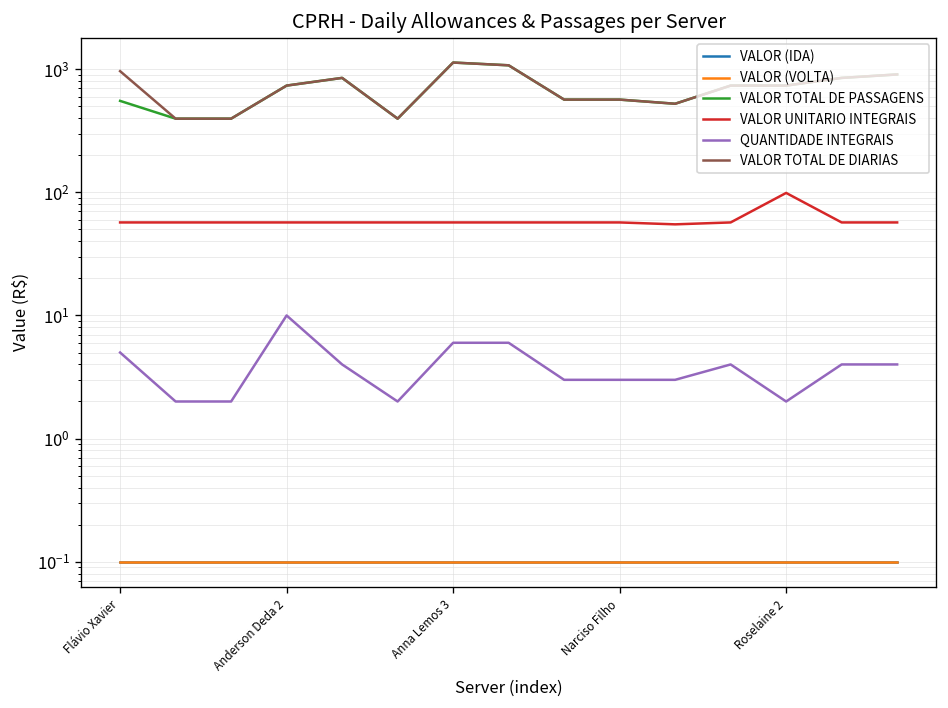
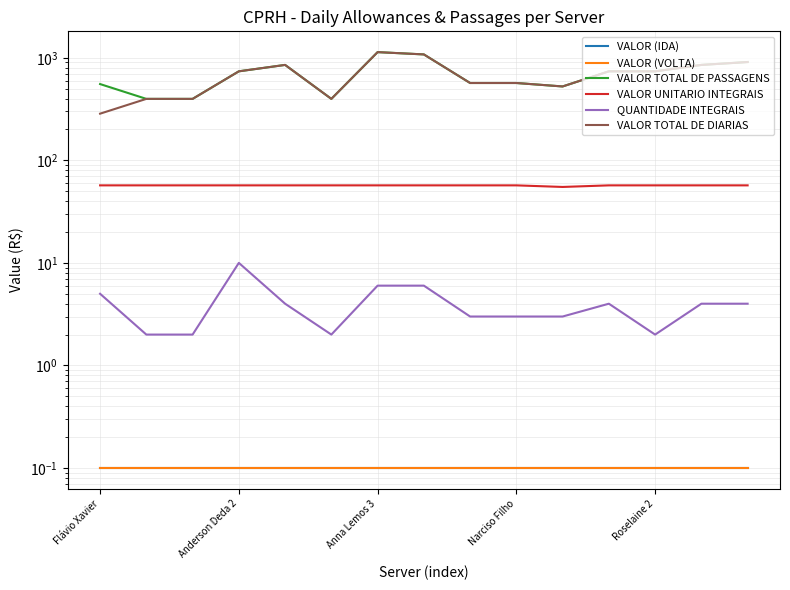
  {
    "VALOR (VOLTA)": {
      "Flávio Xavier": 0.10,
      "Anderson Deda 2": 0.10,
      "Anna Lemos 3": 0.10,
      "Narciso Filho": 0.10,
      "Roselaine 2": 0.10
    },
    "VALOR TOTAL DE PASSAGENS": {
      "Flávio Xavier": 600
    },
    "VALOR UNITARIO INTEGRAIS": {
      "Flávio Xavier": 60,
      "Anderson Deda 2": 60,
      "Anna Lemos 3": 60,
      "Narciso Filho": 60,
-     "Roselaine 2": 100
+     "Roselaine 2": 60
    },
    "QUANTIDADE INTEGRAIS": {
      "Flávio Xavier": 5,
      "Anderson Deda 2": 10,
      "Anna Lemos 3": 6,
      "Narciso Filho": 3,
      "Roselaine 2": 2
    },
    "VALOR TOTAL DE DIARIAS": {
-     "Flávio Xavier": 1000
+     "Flávio Xavier": 290
    }
  }
